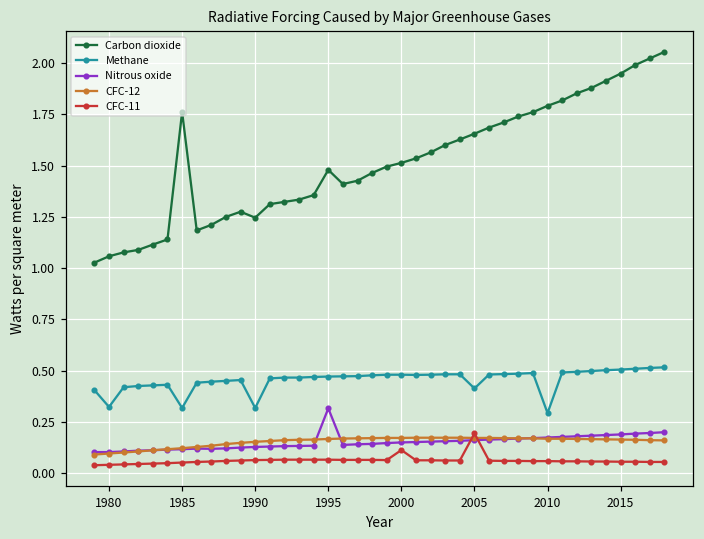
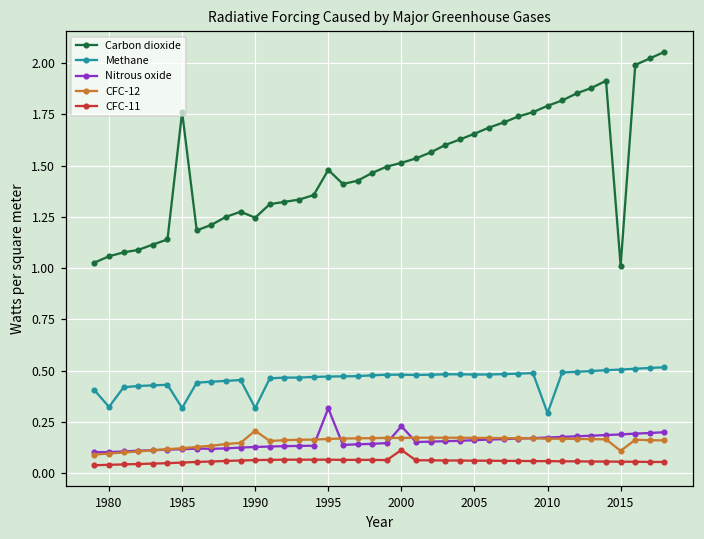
  {
    "Carbon dioxide": {
      "1980": 1.06,
      "1990": 1.25,
      "1995": 1.48,
      "2000": 1.51,
      "2005": 1.66,
      "2010": 1.79,
-     "2015": 1.95
+     "2015": 1.01
    },
    "Methane": {
      "1980": 0.32,
      "1985": 0.32,
      "1990": 0.32,
      "1995": 0.47,
      "2000": 0.48,
-     "2005": 0.41,
+     "2005": 0.48,
      "2010": 0.29,
      "2015": 0.51
    },
    "Nitrous oxide": {
      "1990": 0.13,
      "1995": 0.32,
-     "2000": 0.15,
+     "2000": 0.23,
      "2015": 0.19
    },
    "CFC-12": {
-     "1990": 0.15,
+     "1990": 0.21,
      "1995": 0.17,
      "2000": 0.17,
-     "2015": 0.17
+     "2015": 0.11
    },
    "CFC-11": {
      "1980": 0.04,
      "1985": 0.05,
      "1990": 0.07,
      "1995": 0.07,
      "2000": 0.11,
-     "2005": 0.20,
+     "2005": 0.06,
      "2010": 0.06,
      "2015": 0.06
    }
  }
